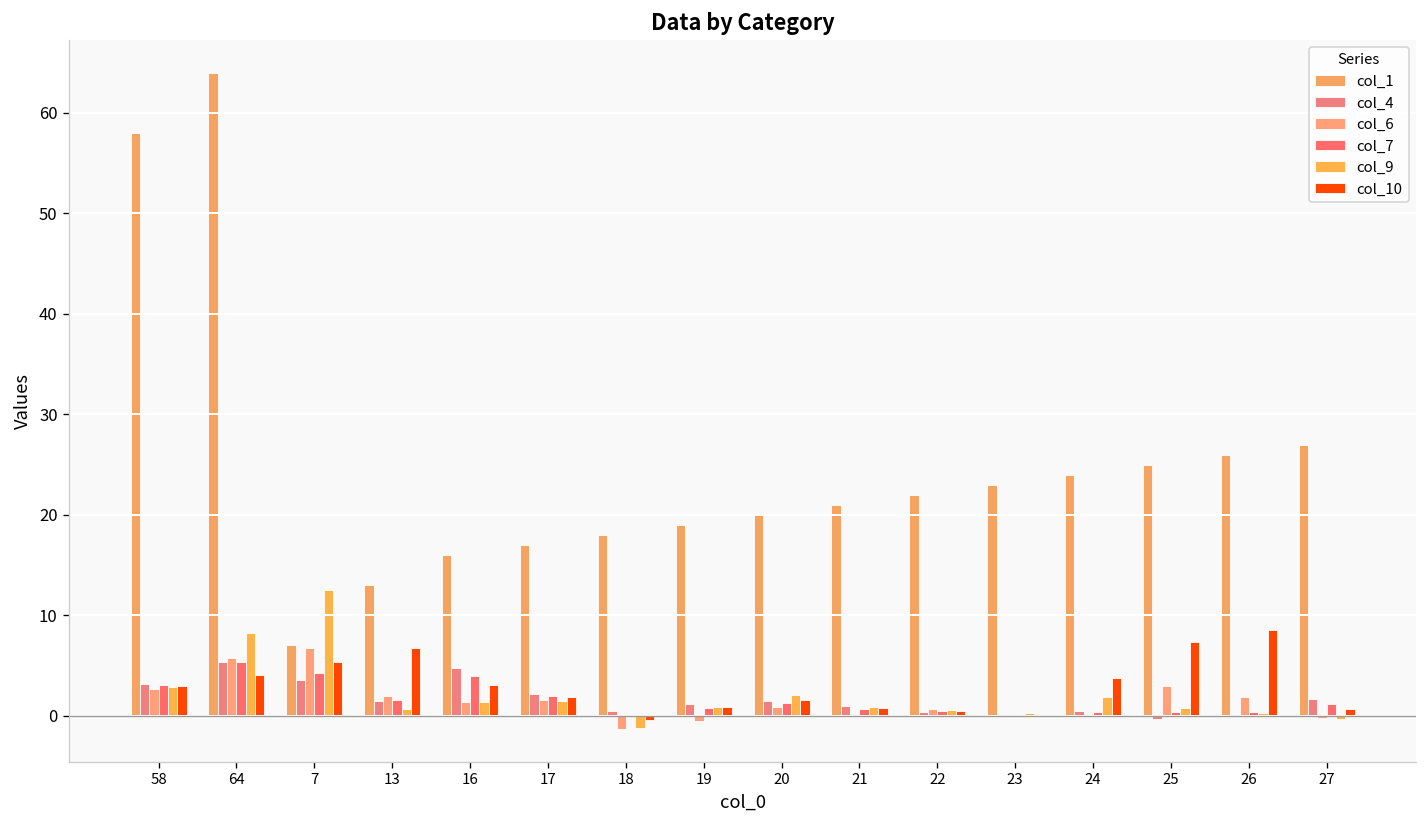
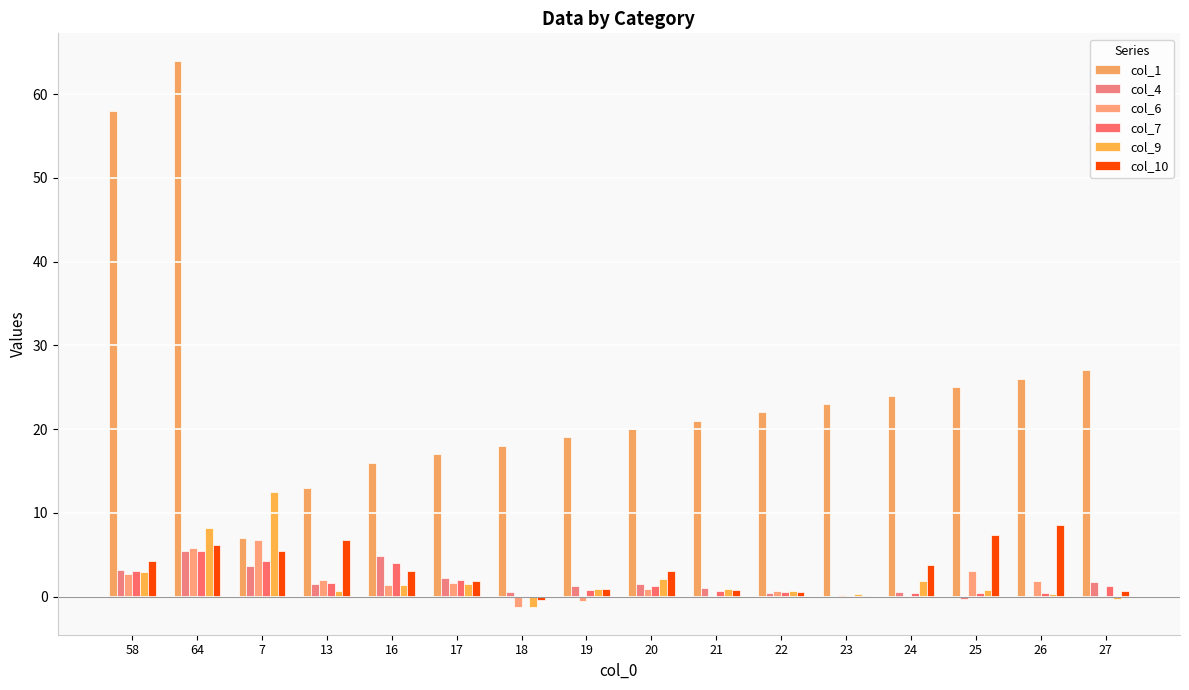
  {
    "col_10": {
-     "58": 3,
-     "64": 4,
+     "58": 4,
+     "64": 6,
      "7": 5,
      "13": 7,
      "16": 3,
      "17": 2,
      "18": 0,
      "19": 1,
-     "20": 2,
+     "20": 3,
      "21": 1,
      "22": 1,
      "24": 4,
      "25": 7,
      "26": 9,
      "27": 1
    }
  }
